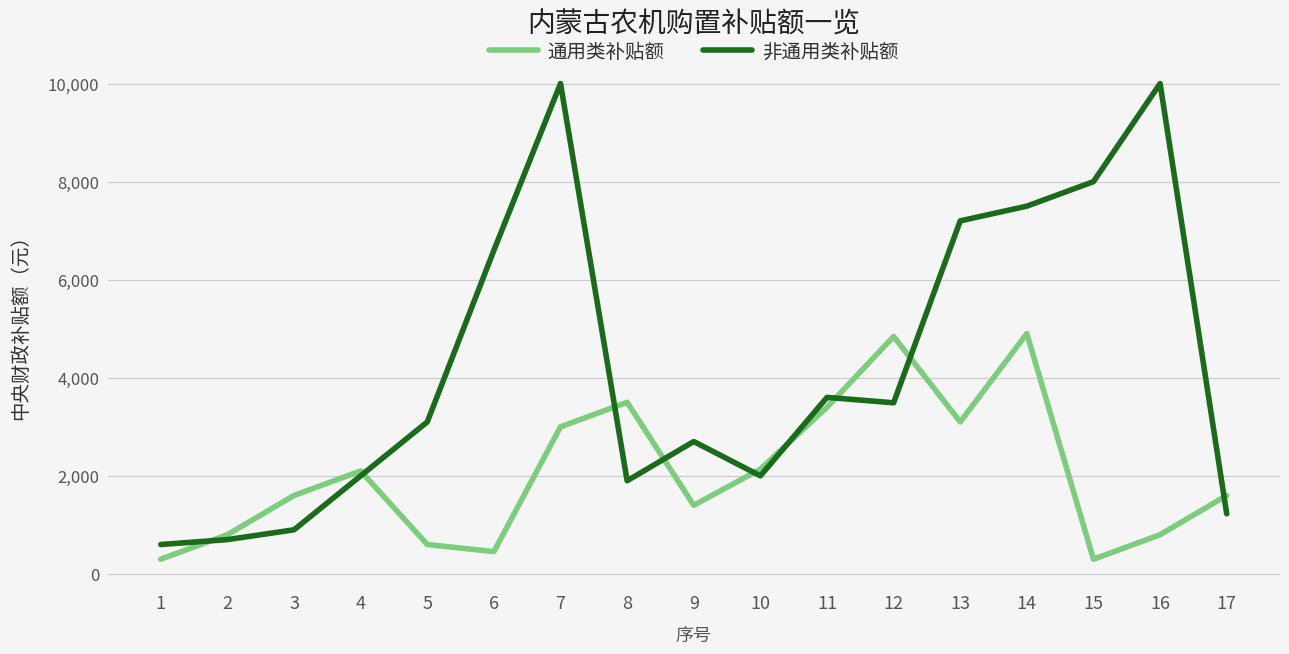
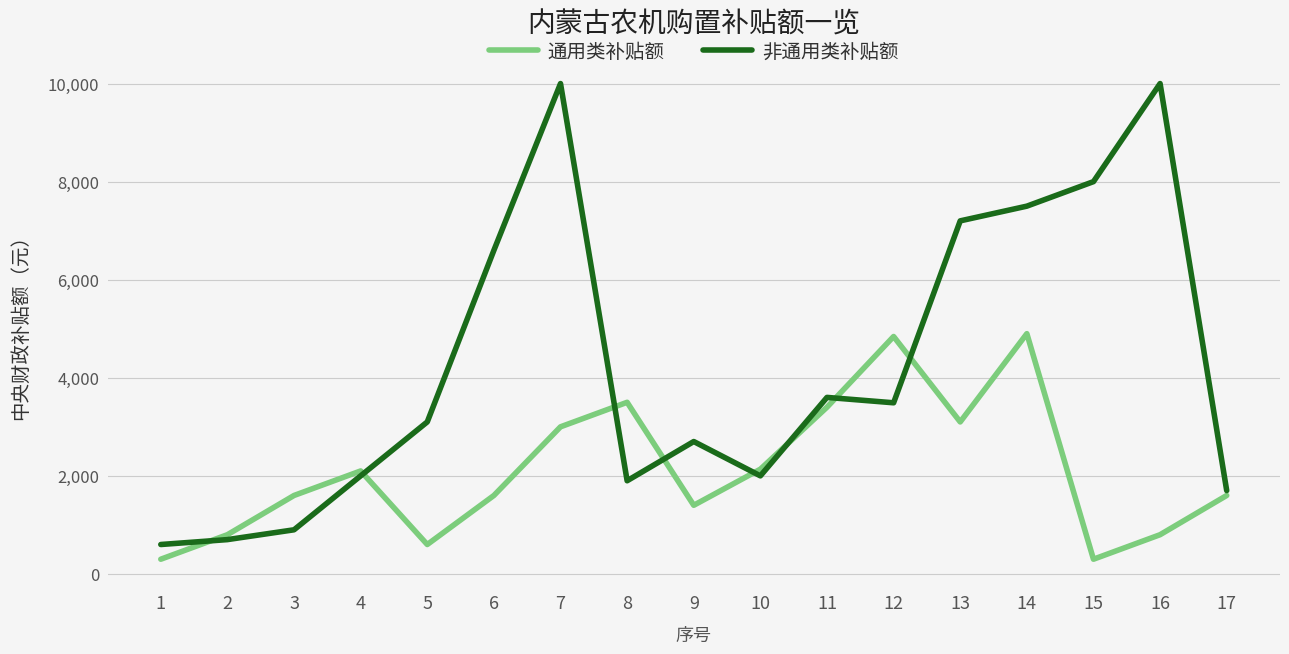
  {
    "通用类补贴额": {
      "1": "300",
      "2": "800",
      "3": "1,600",
      "4": "2,100",
      "5": "600",
-     "6": "500",
+     "6": "1,600",
      "7": "3,000",
      "8": "3,500",
      "9": "1,400",
      "10": "2,100",
      "11": "3,400",
      "12": "4,800",
      "13": "3,100",
      "14": "4,900",
      "15": "300",
      "16": "800",
      "17": "1,600"
    },
    "非通用类补贴额": {
      "1": "600",
      "2": "700",
      "3": "900",
      "4": "2,000",
      "5": "3,100",
      "6": "6,600",
      "7": "10,000",
      "8": "1,900",
      "9": "2,700",
      "10": "2,000",
      "11": "3,600",
      "12": "3,500",
      "13": "7,200",
      "14": "7,500",
      "15": "8,000",
      "16": "10,000",
-     "17": "1,200"
+     "17": "1,700"
    }
  }
